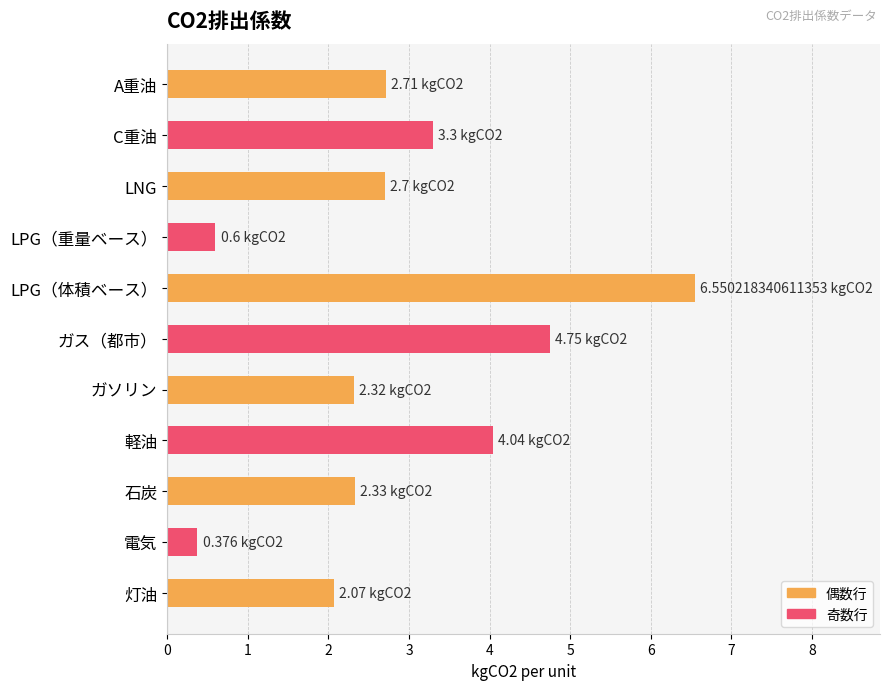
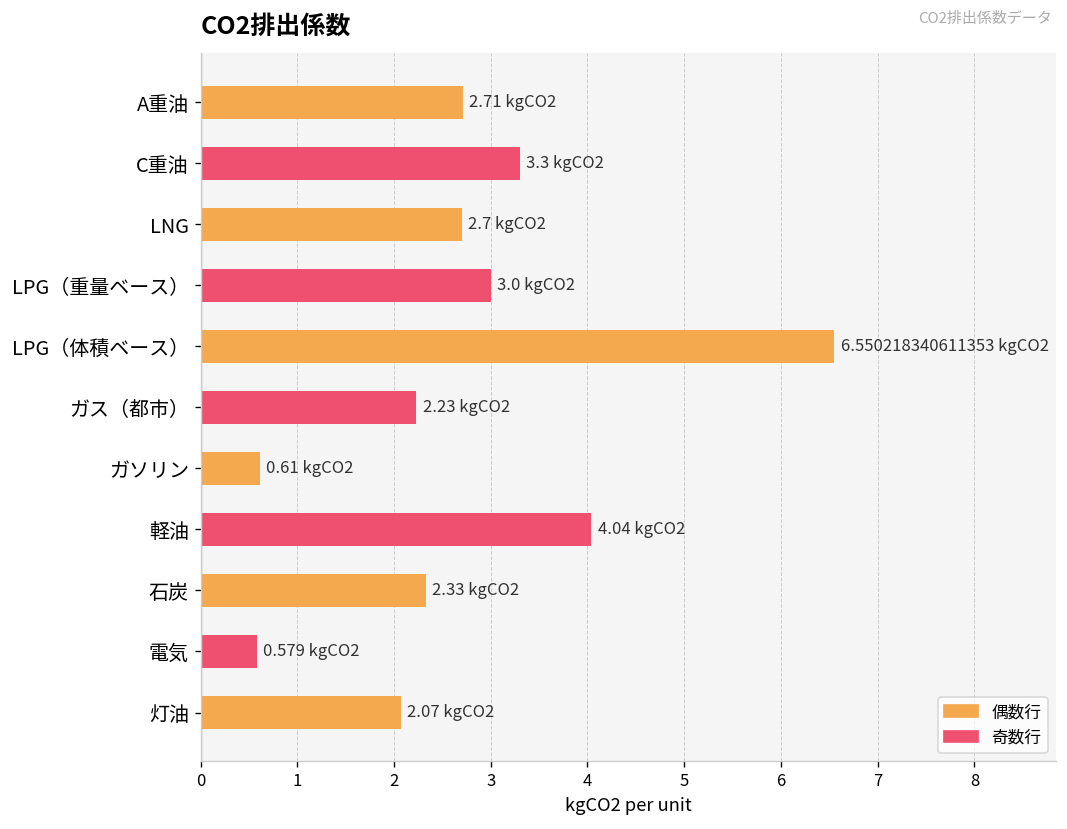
  {
    "A重油": 2.71,
    "C重油": 3.3,
    "LNG": 2.7,
-   "LPG（重量ベース）": 0.6,
+   "LPG（重量ベース）": 3.0,
    "LPG（体積ベース）": 6.550218340611353,
-   "ガス（都市）": 4.75,
-   "ガソリン": 2.32,
+   "ガス（都市）": 2.23,
+   "ガソリン": 0.61,
    "軽油": 4.04,
    "石炭": 2.33,
-   "電気": 0.376,
+   "電気": 0.579,
    "灯油": 2.07
  }
